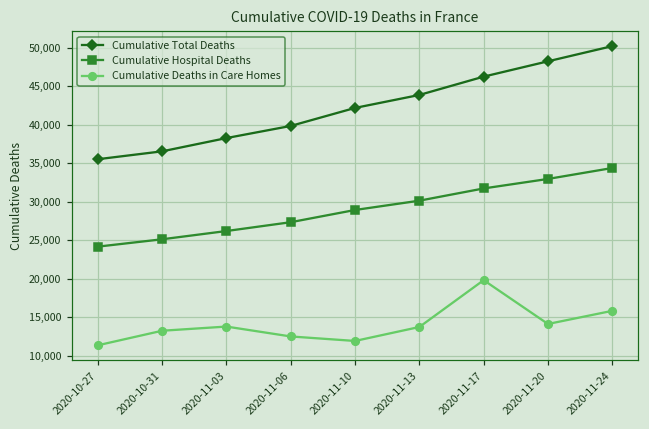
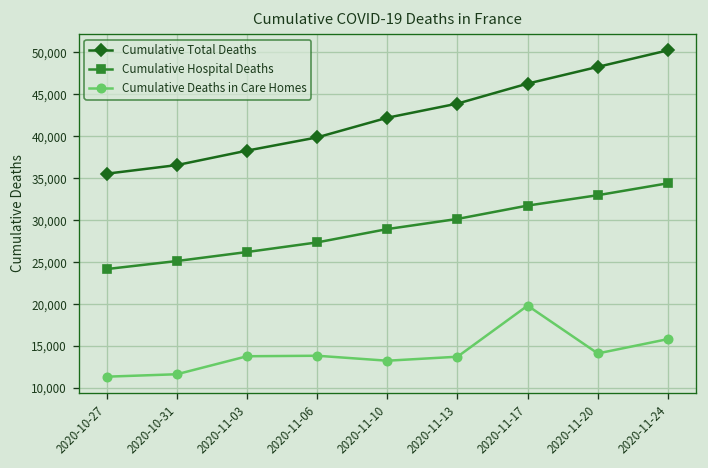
  {
    "Cumulative Deaths in Care Homes": {
      "2020-10-27": "11,000",
-     "2020-10-31": "13,000",
+     "2020-10-31": "12,000",
      "2020-11-03": "14,000",
-     "2020-11-06": "13,000",
-     "2020-11-10": "12,000",
+     "2020-11-06": "14,000",
+     "2020-11-10": "13,000",
      "2020-11-13": "14,000",
      "2020-11-17": "20,000",
      "2020-11-20": "14,000",
      "2020-11-24": "16,000"
    }
  }
